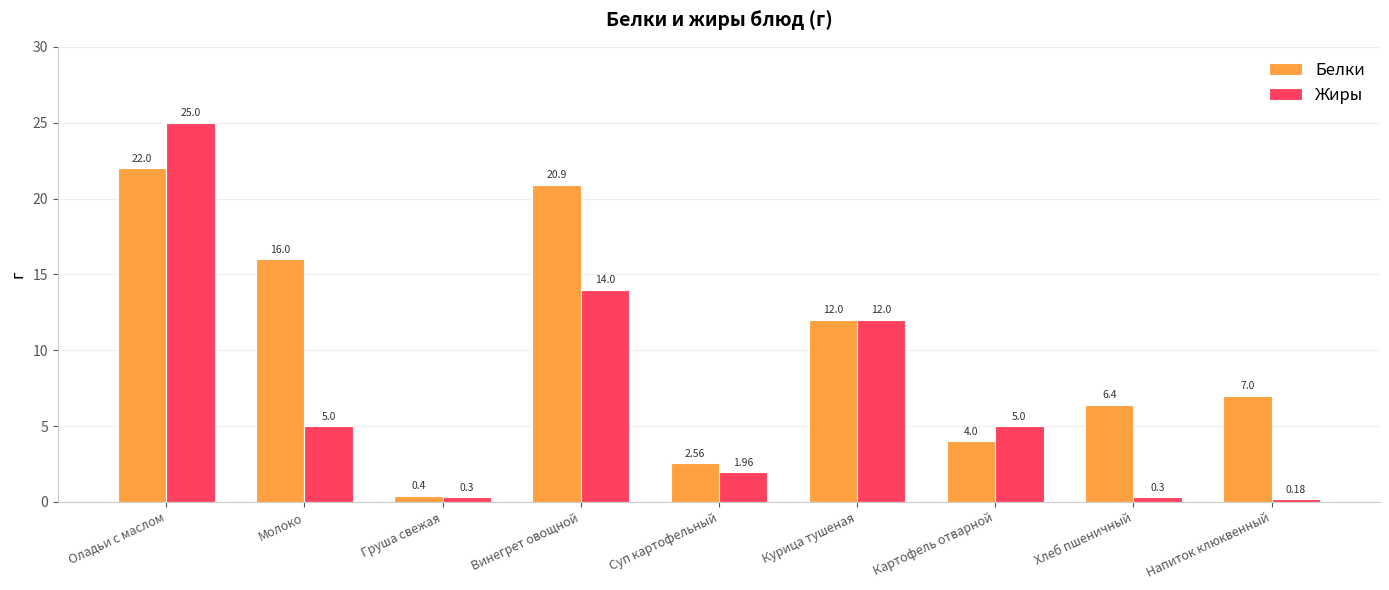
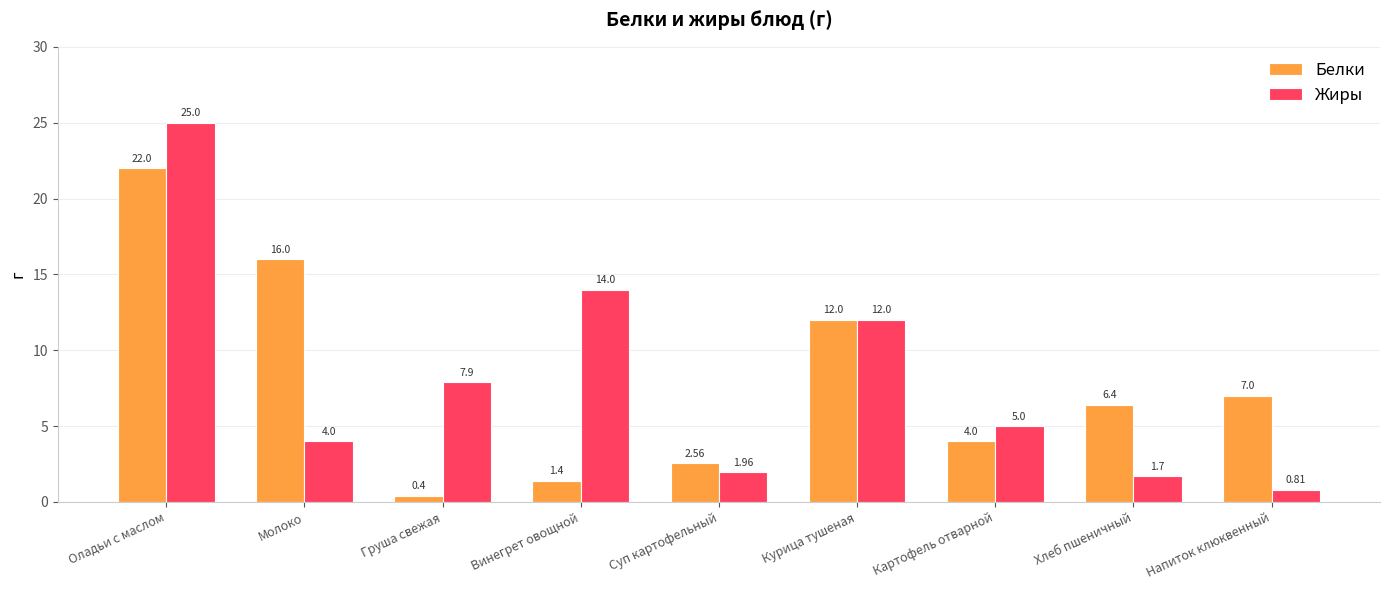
  {
    "Белки": {
      "Оладьи с маслом": 22.0,
      "Молоко": 16.0,
      "Груша свежая": 0.4,
-     "Винегрет овощной": 20.9,
+     "Винегрет овощной": 1.4,
      "Суп картофельный": 2.56,
      "Курица тушеная": 12.0,
      "Картофель отварной": 4.0,
      "Хлеб пшеничный": 6.4,
      "Напиток клюквенный": 7.0
    },
    "Жиры": {
      "Оладьи с маслом": 25.0,
-     "Молоко": 5.0,
-     "Груша свежая": 0.3,
+     "Молоко": 4.0,
+     "Груша свежая": 7.9,
      "Винегрет овощной": 14.0,
      "Суп картофельный": 1.96,
      "Курица тушеная": 12.0,
      "Картофель отварной": 5.0,
-     "Хлеб пшеничный": 0.3,
-     "Напиток клюквенный": 0.18
+     "Хлеб пшеничный": 1.7,
+     "Напиток клюквенный": 0.81
    }
  }
